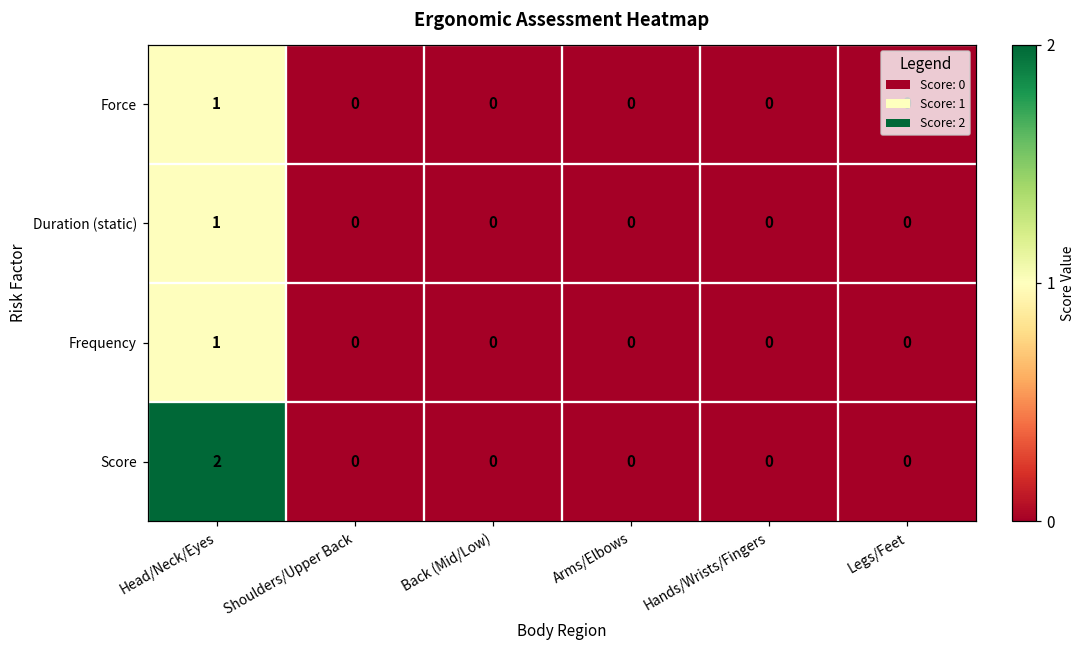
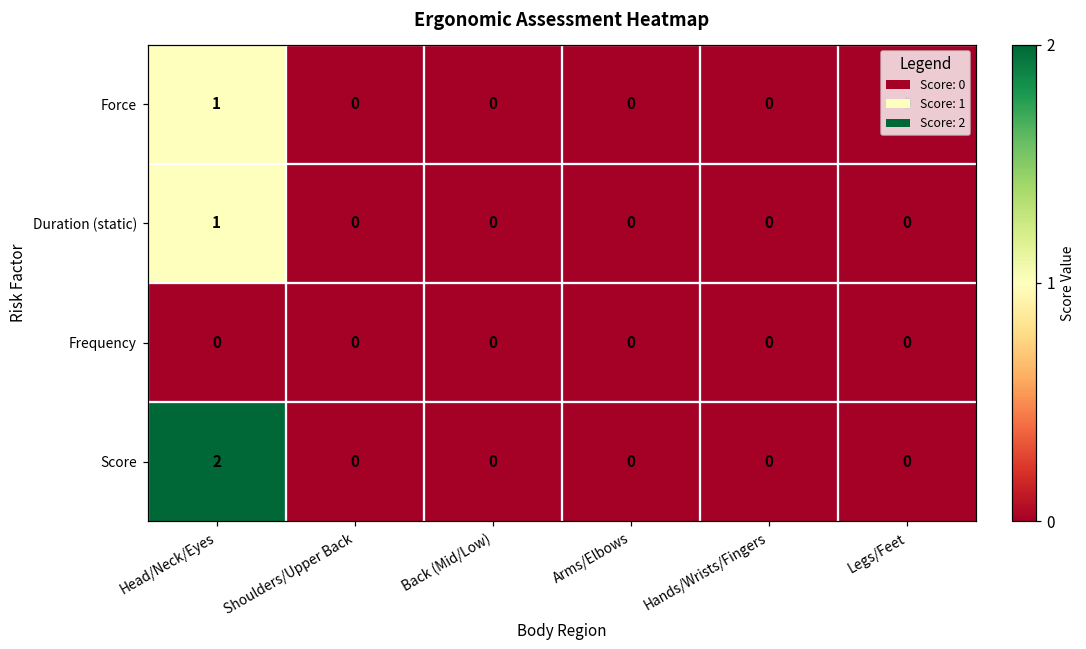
  {
    "Force": {
      "Head/Neck/Eyes": 1,
      "Shoulders/Upper Back": 0,
      "Back (Mid/Low)": 0,
      "Arms/Elbows": 0,
      "Hands/Wrists/Fingers": 0
    },
    "Duration (static)": {
      "Head/Neck/Eyes": 1,
      "Shoulders/Upper Back": 0,
      "Back (Mid/Low)": 0,
      "Arms/Elbows": 0,
      "Hands/Wrists/Fingers": 0,
      "Legs/Feet": 0
    },
    "Frequency": {
-     "Head/Neck/Eyes": 1,
+     "Head/Neck/Eyes": 0,
      "Shoulders/Upper Back": 0,
      "Back (Mid/Low)": 0,
      "Arms/Elbows": 0,
      "Hands/Wrists/Fingers": 0,
      "Legs/Feet": 0
    },
    "Score": {
      "Head/Neck/Eyes": 2,
      "Shoulders/Upper Back": 0,
      "Back (Mid/Low)": 0,
      "Arms/Elbows": 0,
      "Hands/Wrists/Fingers": 0,
      "Legs/Feet": 0
    }
  }
